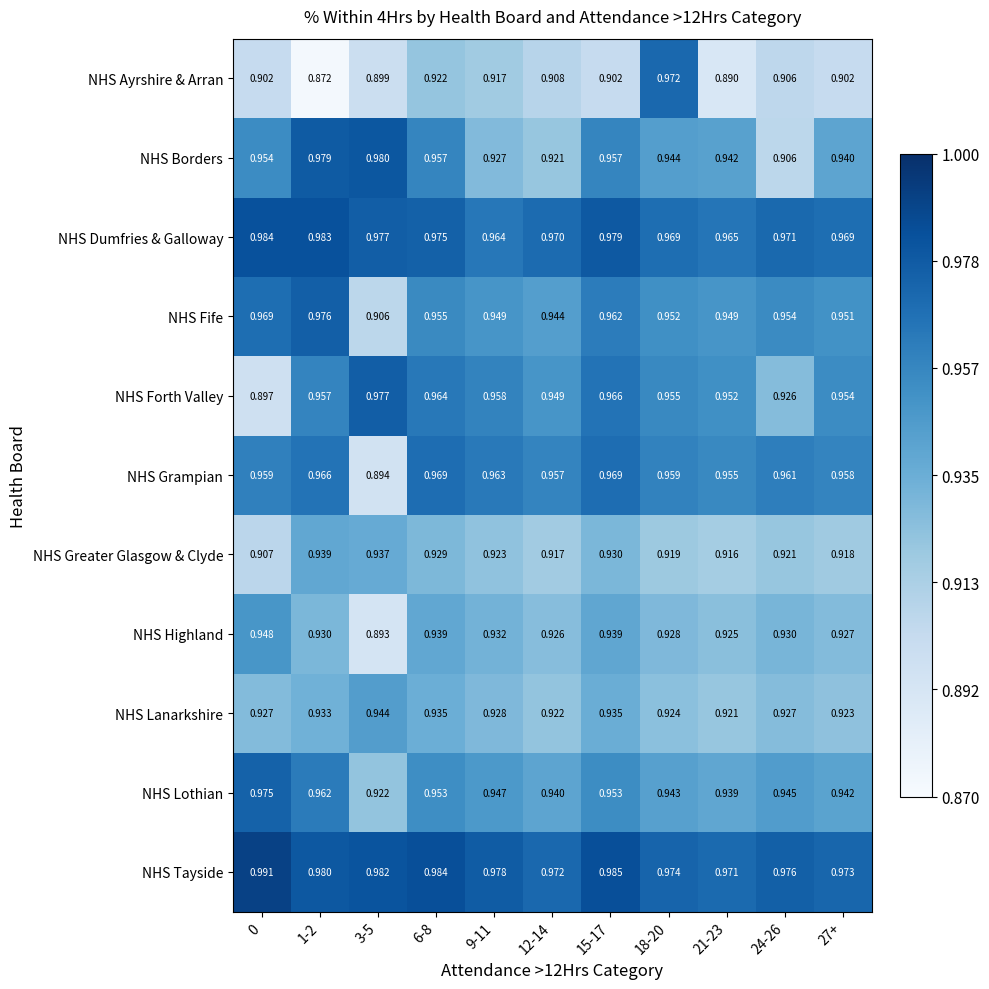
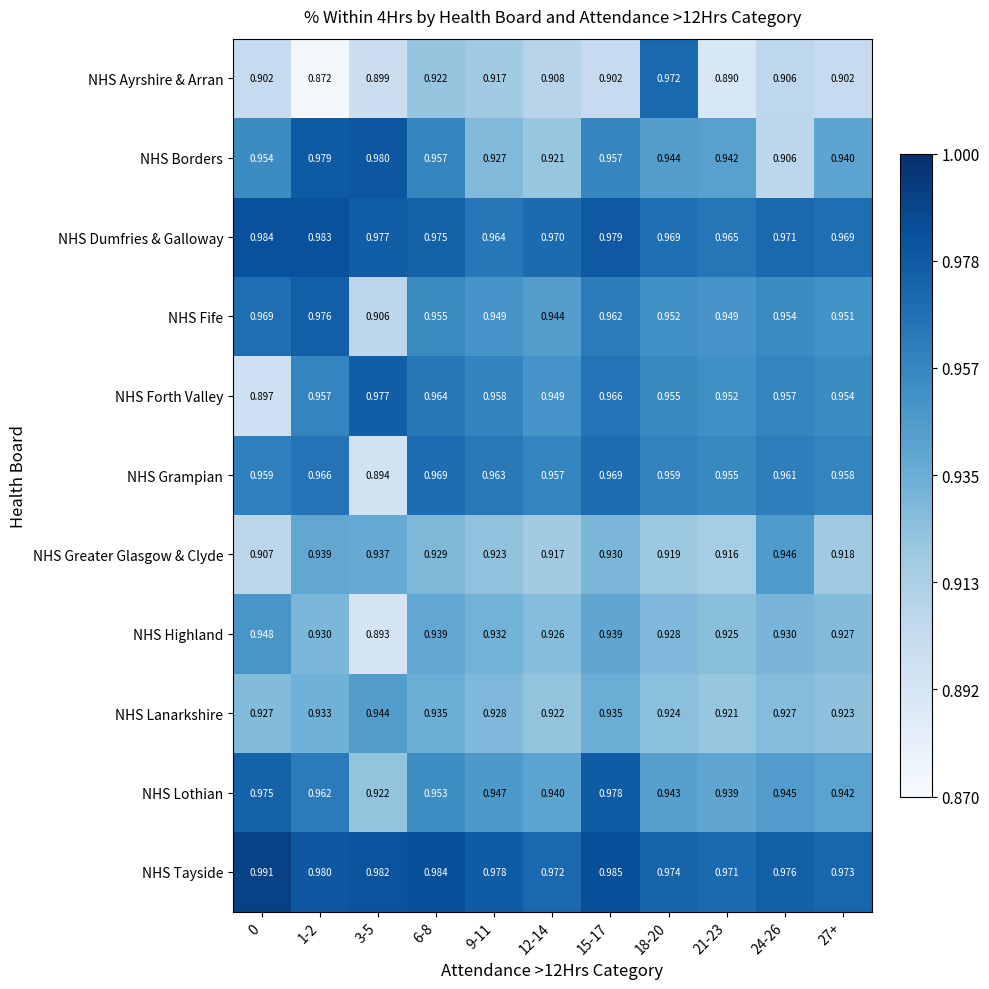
  {
    "NHS Ayrshire & Arran": {
      "0": 0.902,
      "1-2": 0.872,
      "3-5": 0.899,
      "6-8": 0.922,
      "9-11": 0.917,
      "12-14": 0.908,
      "15-17": 0.902,
      "18-20": 0.972,
      "21-23": 0.890,
      "24-26": 0.906,
      "27+": 0.902
    },
    "NHS Borders": {
      "0": 0.954,
      "1-2": 0.979,
      "3-5": 0.980,
      "6-8": 0.957,
      "9-11": 0.927,
      "12-14": 0.921,
      "15-17": 0.957,
      "18-20": 0.944,
      "21-23": 0.942,
      "24-26": 0.906,
      "27+": 0.940
    },
    "NHS Dumfries & Galloway": {
      "0": 0.984,
      "1-2": 0.983,
      "3-5": 0.977,
      "6-8": 0.975,
      "9-11": 0.964,
      "12-14": 0.970,
      "15-17": 0.979,
      "18-20": 0.969,
      "21-23": 0.965,
      "24-26": 0.971,
      "27+": 0.969
    },
    "NHS Fife": {
      "0": 0.969,
      "1-2": 0.976,
      "3-5": 0.906,
      "6-8": 0.955,
      "9-11": 0.949,
      "12-14": 0.944,
      "15-17": 0.962,
      "18-20": 0.952,
      "21-23": 0.949,
      "24-26": 0.954,
      "27+": 0.951
    },
    "NHS Forth Valley": {
      "0": 0.897,
      "1-2": 0.957,
      "3-5": 0.977,
      "6-8": 0.964,
      "9-11": 0.958,
      "12-14": 0.949,
      "15-17": 0.966,
      "18-20": 0.955,
      "21-23": 0.952,
-     "24-26": 0.926,
+     "24-26": 0.957,
      "27+": 0.954
    },
    "NHS Grampian": {
      "0": 0.959,
      "1-2": 0.966,
      "3-5": 0.894,
      "6-8": 0.969,
      "9-11": 0.963,
      "12-14": 0.957,
      "15-17": 0.969,
      "18-20": 0.959,
      "21-23": 0.955,
      "24-26": 0.961,
      "27+": 0.958
    },
    "NHS Greater Glasgow & Clyde": {
      "0": 0.907,
      "1-2": 0.939,
      "3-5": 0.937,
      "6-8": 0.929,
      "9-11": 0.923,
      "12-14": 0.917,
      "15-17": 0.930,
      "18-20": 0.919,
      "21-23": 0.916,
-     "24-26": 0.921,
+     "24-26": 0.946,
      "27+": 0.918
    },
    "NHS Highland": {
      "0": 0.948,
      "1-2": 0.930,
      "3-5": 0.893,
      "6-8": 0.939,
      "9-11": 0.932,
      "12-14": 0.926,
      "15-17": 0.939,
      "18-20": 0.928,
      "21-23": 0.925,
      "24-26": 0.930,
      "27+": 0.927
    },
    "NHS Lanarkshire": {
      "0": 0.927,
      "1-2": 0.933,
      "3-5": 0.944,
      "6-8": 0.935,
      "9-11": 0.928,
      "12-14": 0.922,
      "15-17": 0.935,
      "18-20": 0.924,
      "21-23": 0.921,
      "24-26": 0.927,
      "27+": 0.923
    },
    "NHS Lothian": {
      "0": 0.975,
      "1-2": 0.962,
      "3-5": 0.922,
      "6-8": 0.953,
      "9-11": 0.947,
      "12-14": 0.940,
-     "15-17": 0.953,
+     "15-17": 0.978,
      "18-20": 0.943,
      "21-23": 0.939,
      "24-26": 0.945,
      "27+": 0.942
    },
    "NHS Tayside": {
      "0": 0.991,
      "1-2": 0.980,
      "3-5": 0.982,
      "6-8": 0.984,
      "9-11": 0.978,
      "12-14": 0.972,
      "15-17": 0.985,
      "18-20": 0.974,
      "21-23": 0.971,
      "24-26": 0.976,
      "27+": 0.973
    }
  }
